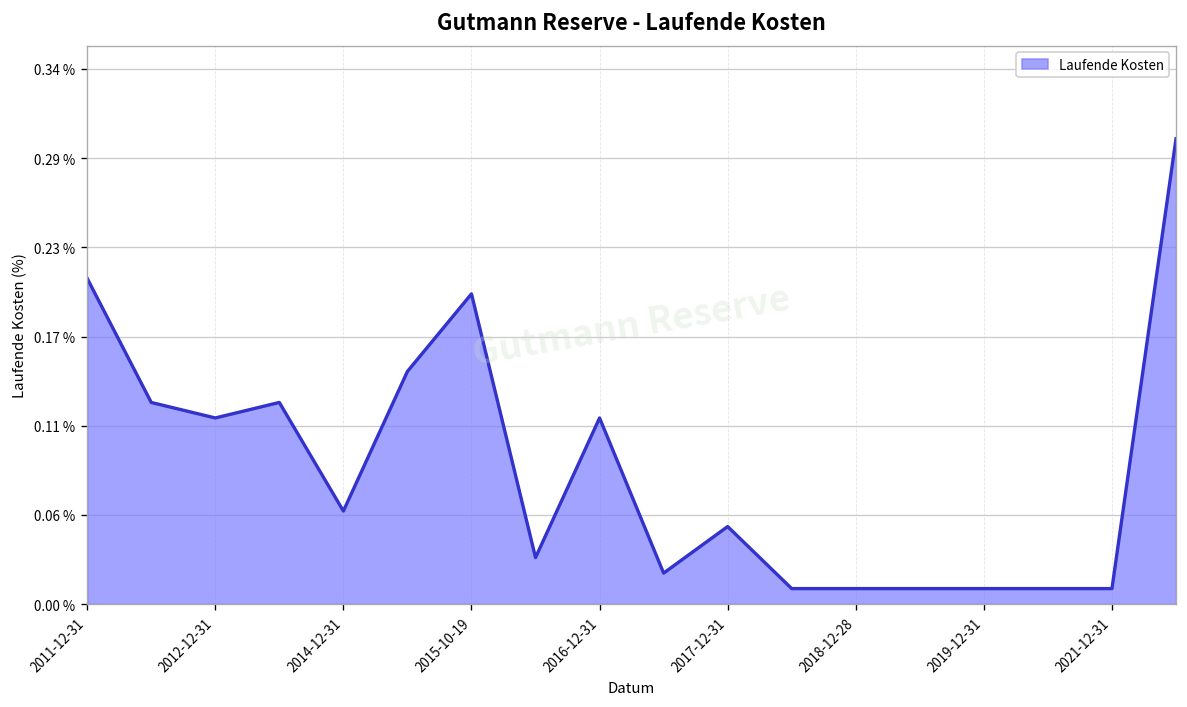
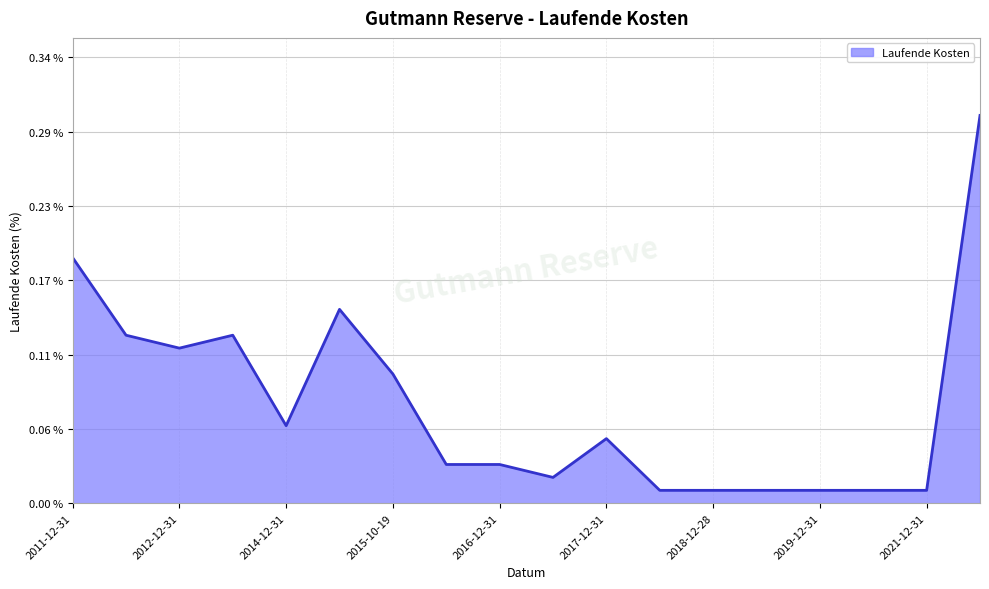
  {
-   "2011-12-31": "0.21 %",
+   "2011-12-31": "0.19 %",
    "2012-12-31": "0.12 %",
    "2014-12-31": "0.06 %",
-   "2015-10-19": "0.2 %",
-   "2016-12-31": "0.12 %",
+   "2015-10-19": "0.1 %",
+   "2016-12-31": "0.03 %",
    "2017-12-31": "0.05 %",
    "2018-12-28": "0.01 %",
    "2019-12-31": "0.01 %",
    "2021-12-31": "0.01 %"
  }
